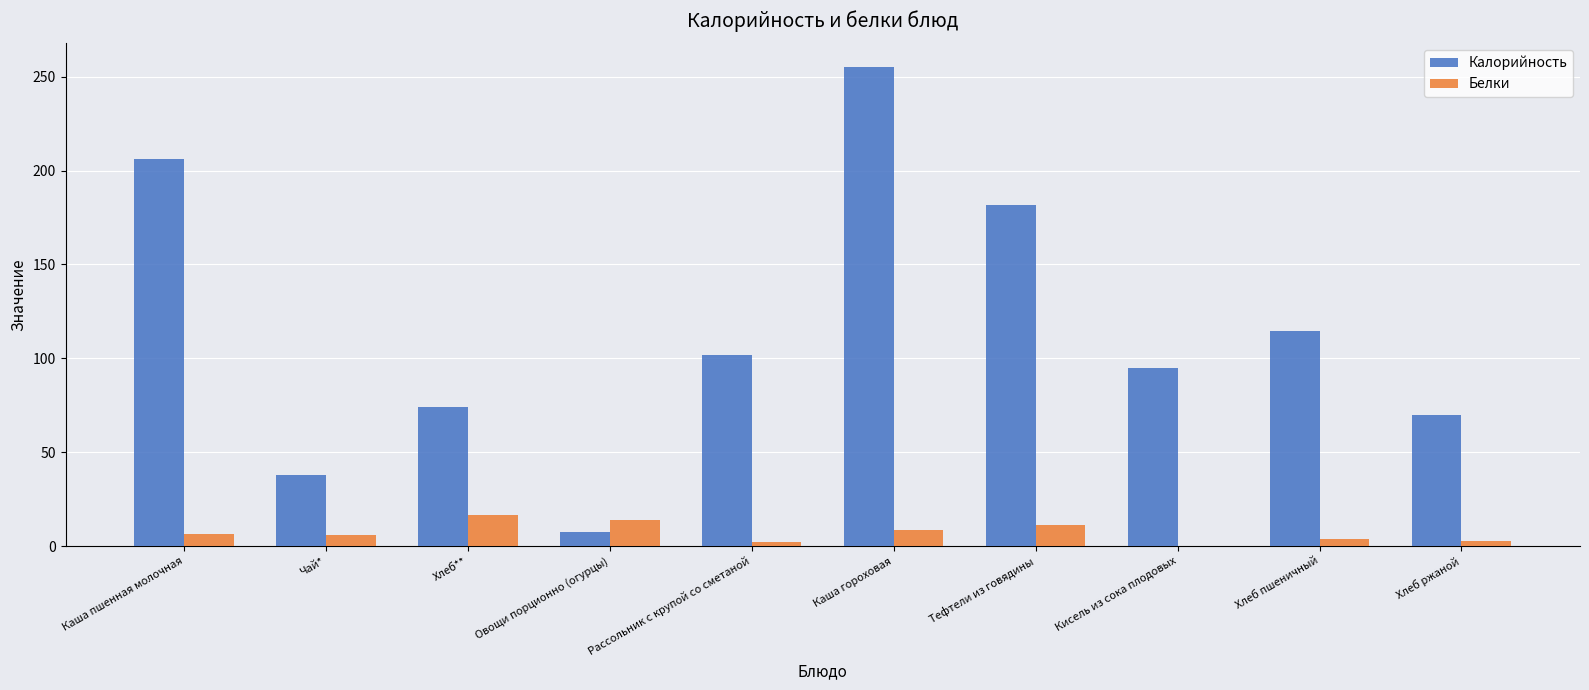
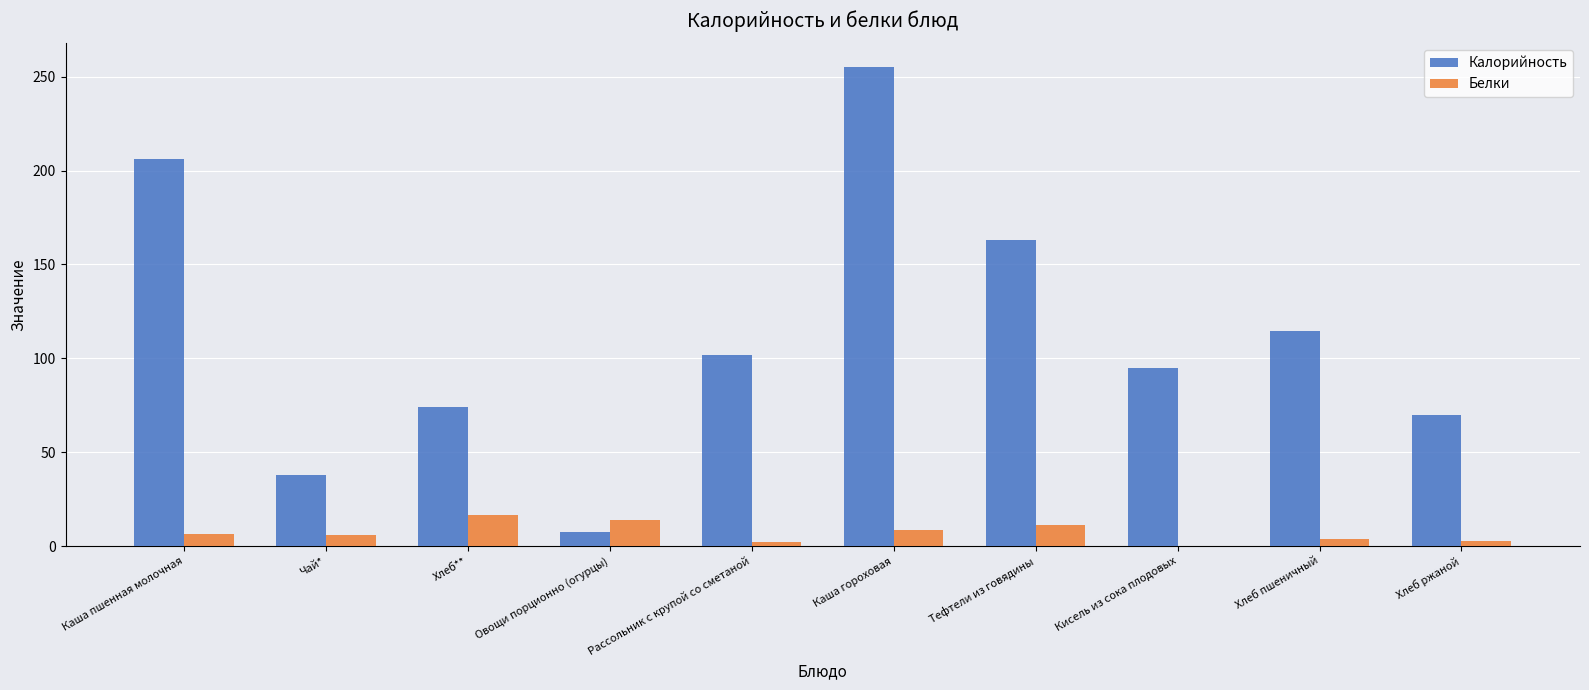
  {
    "Калорийность": {
      "Каша пшенная молочная": 206,
      "Чай*": 38,
      "Хлеб**": 74,
      "Овощи порционно (огурцы)": 8,
      "Рассольник с крупой со сметаной": 102,
      "Каша гороховая": 255,
-     "Тефтели из говядины": 182,
+     "Тефтели из говядины": 163,
      "Кисель из сока плодовых": 95,
      "Хлеб пшеничный": 115,
      "Хлеб ржаной": 70
    },
    "Белки": {
      "Каша пшенная молочная": 7,
      "Чай*": 6,
      "Хлеб**": 16,
      "Овощи порционно (огурцы)": 14,
      "Рассольник с крупой со сметаной": 2,
      "Каша гороховая": 9,
      "Тефтели из говядины": 11,
      "Хлеб пшеничный": 4,
      "Хлеб ржаной": 3
    }
  }
